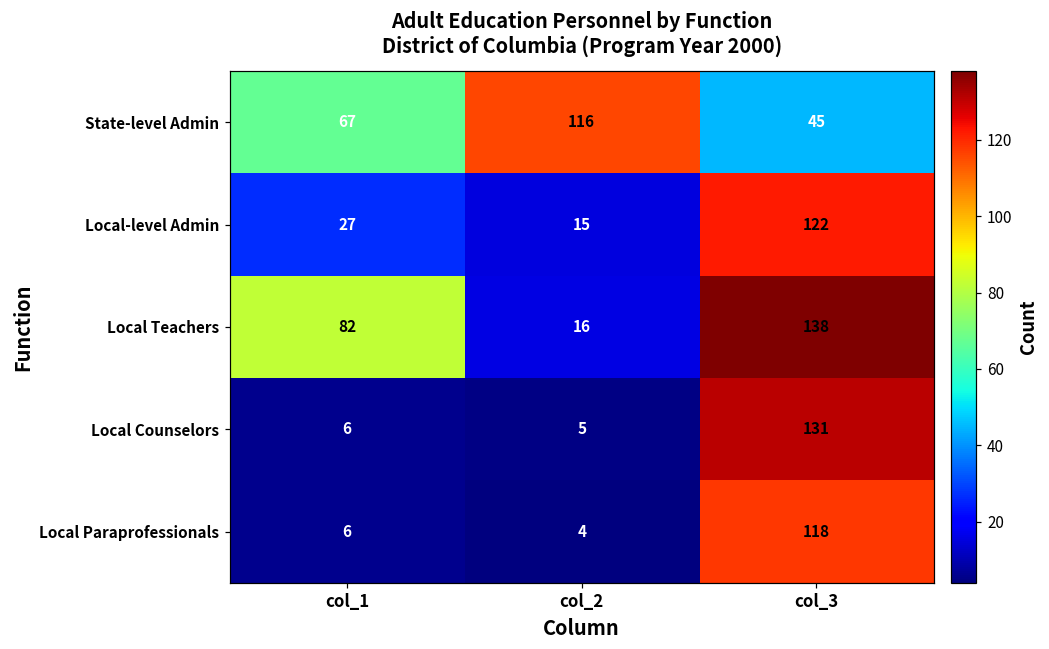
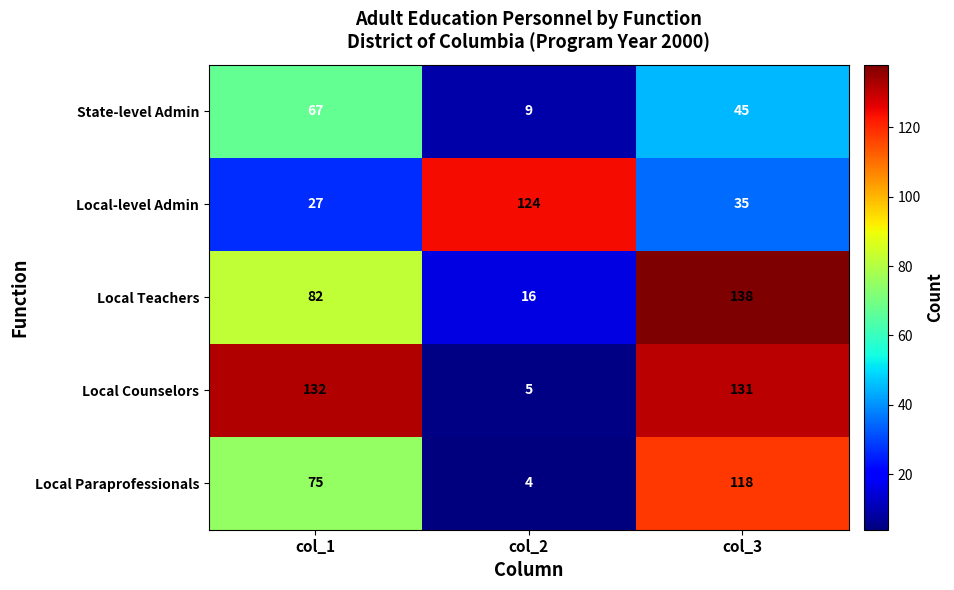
  {
    "State-level Admin": {
      "col_1": 67,
-     "col_2": 116,
+     "col_2": 9,
      "col_3": 45
    },
    "Local-level Admin": {
      "col_1": 27,
-     "col_2": 15,
-     "col_3": 122
+     "col_2": 124,
+     "col_3": 35
    },
    "Local Teachers": {
      "col_1": 82,
      "col_2": 16,
      "col_3": 138
    },
    "Local Counselors": {
-     "col_1": 6,
+     "col_1": 132,
      "col_2": 5,
      "col_3": 131
    },
    "Local Paraprofessionals": {
-     "col_1": 6,
+     "col_1": 75,
      "col_2": 4,
      "col_3": 118
    }
  }
